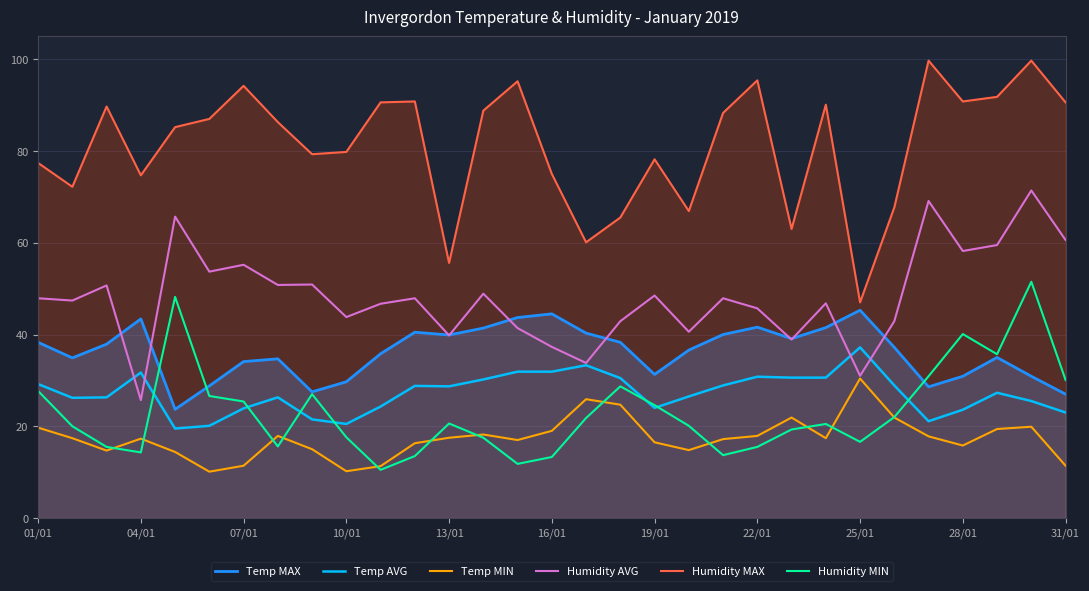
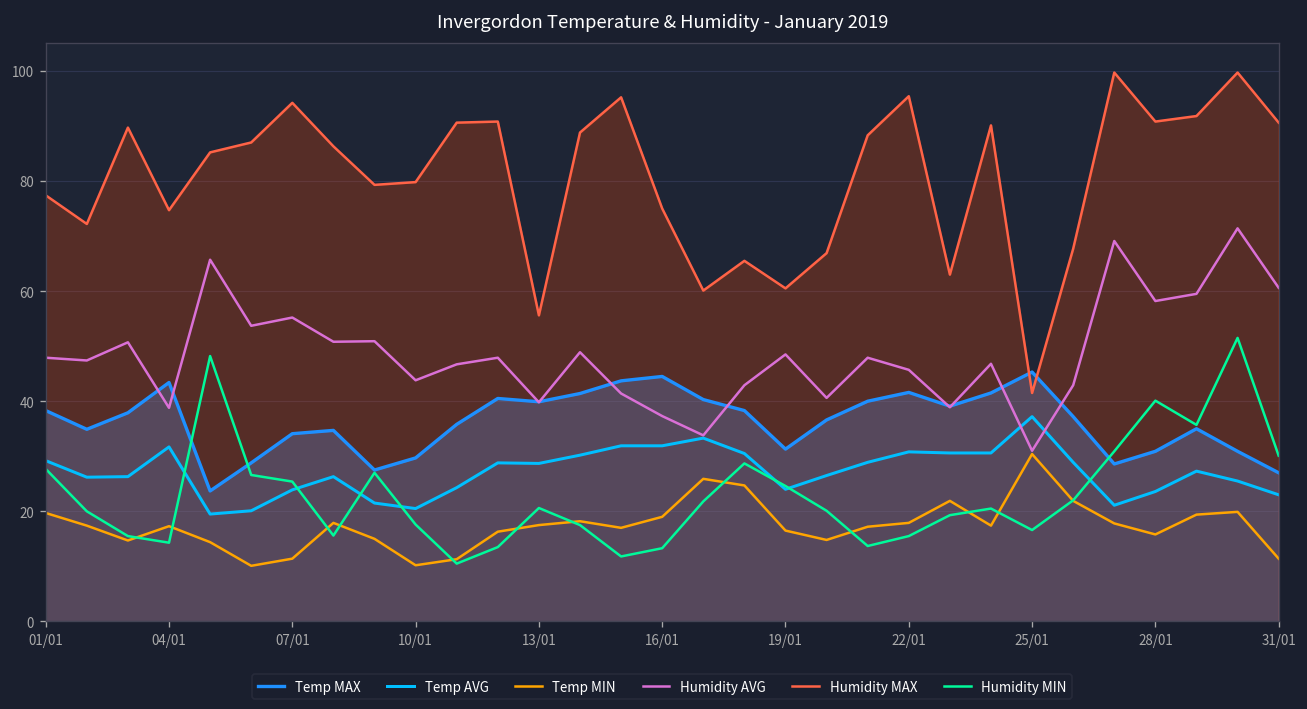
  {
    "Temp MIN": {
      "01/01": 20,
      "04/01": 17,
      "07/01": 11,
      "10/01": 10,
      "13/01": 18,
      "16/01": 19,
      "19/01": 17,
      "22/01": 18,
      "25/01": 30,
      "28/01": 16,
      "31/01": 11
    },
    "Humidity AVG": {
      "01/01": 48,
-     "04/01": 26,
+     "04/01": 39,
      "07/01": 55,
      "10/01": 44,
      "16/01": 37,
      "19/01": 49,
      "22/01": 46,
      "25/01": 31,
      "28/01": 58,
      "31/01": 61
    },
    "Humidity MAX": {
      "01/01": 77,
      "04/01": 75,
      "07/01": 94,
      "10/01": 80,
      "13/01": 56,
      "16/01": 75,
-     "19/01": 78,
+     "19/01": 61,
      "22/01": 95,
-     "25/01": 47,
+     "25/01": 42,
      "28/01": 91,
      "31/01": 91
    },
    "Humidity MIN": {
      "01/01": 28,
      "04/01": 14,
      "07/01": 25,
      "10/01": 18,
      "13/01": 21,
      "16/01": 13,
      "19/01": 25,
      "22/01": 16,
      "25/01": 17,
      "28/01": 40,
      "31/01": 30
    }
  }
